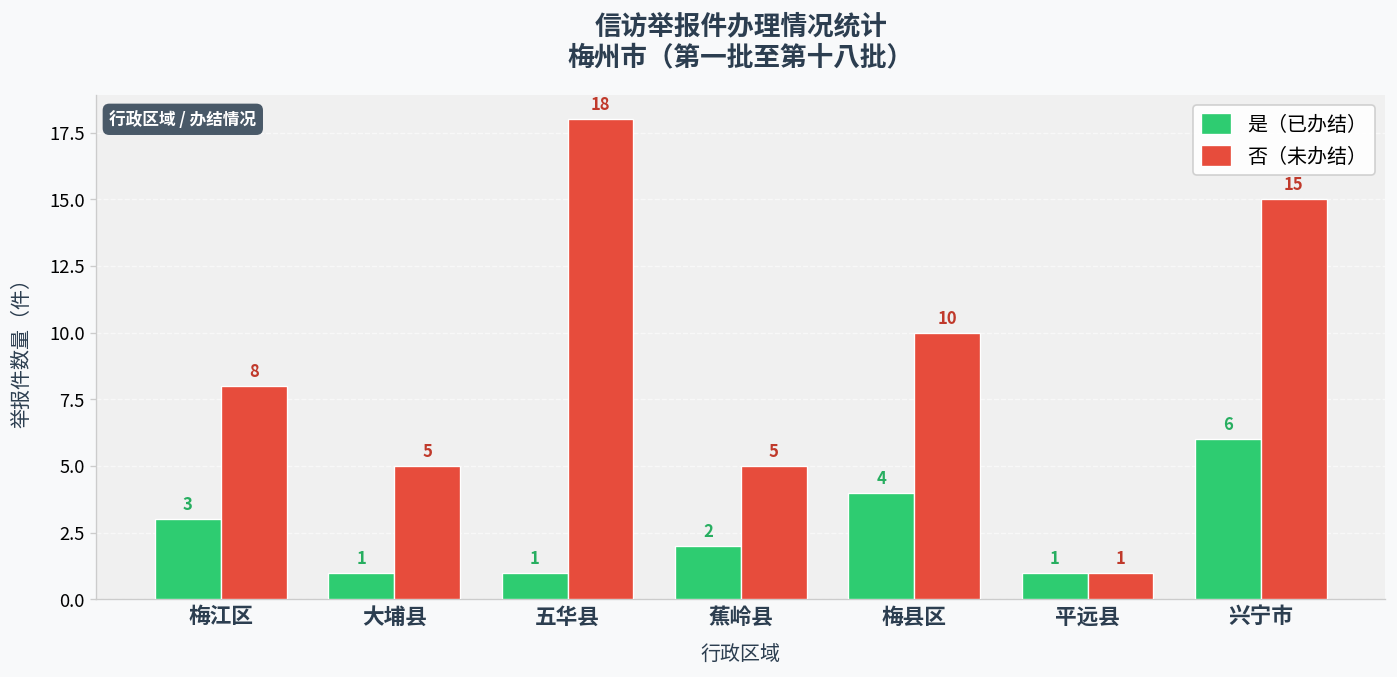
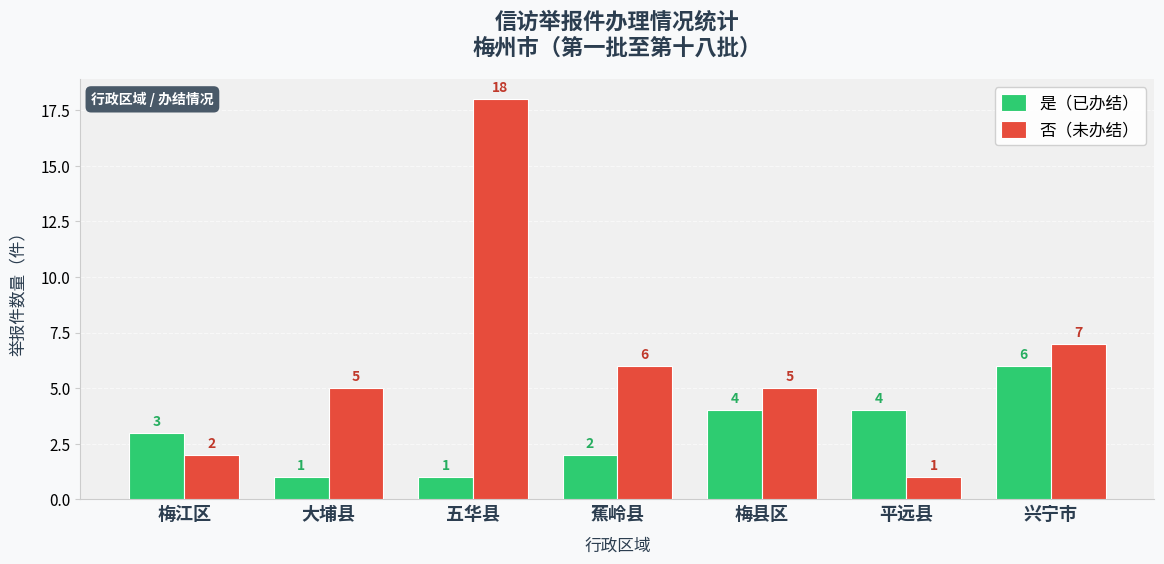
  {
    "是（已办结）": {
      "梅江区": 3,
      "大埔县": 1,
      "五华县": 1,
      "蕉岭县": 2,
      "梅县区": 4,
-     "平远县": 1,
+     "平远县": 4,
      "兴宁市": 6
    },
    "否（未办结）": {
-     "梅江区": 8,
+     "梅江区": 2,
      "大埔县": 5,
      "五华县": 18,
-     "蕉岭县": 5,
-     "梅县区": 10,
+     "蕉岭县": 6,
+     "梅县区": 5,
      "平远县": 1,
-     "兴宁市": 15
+     "兴宁市": 7
    }
  }
